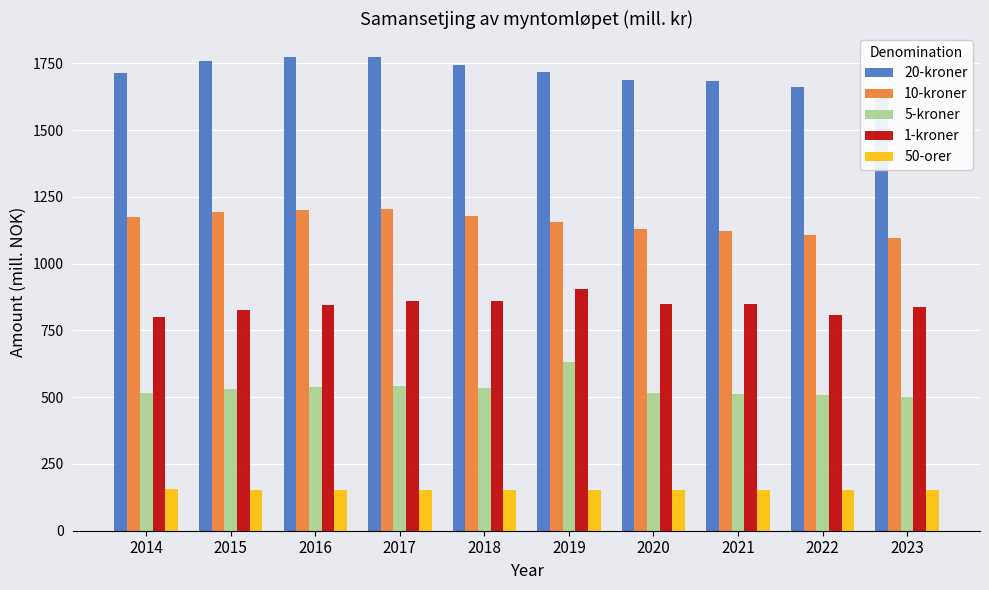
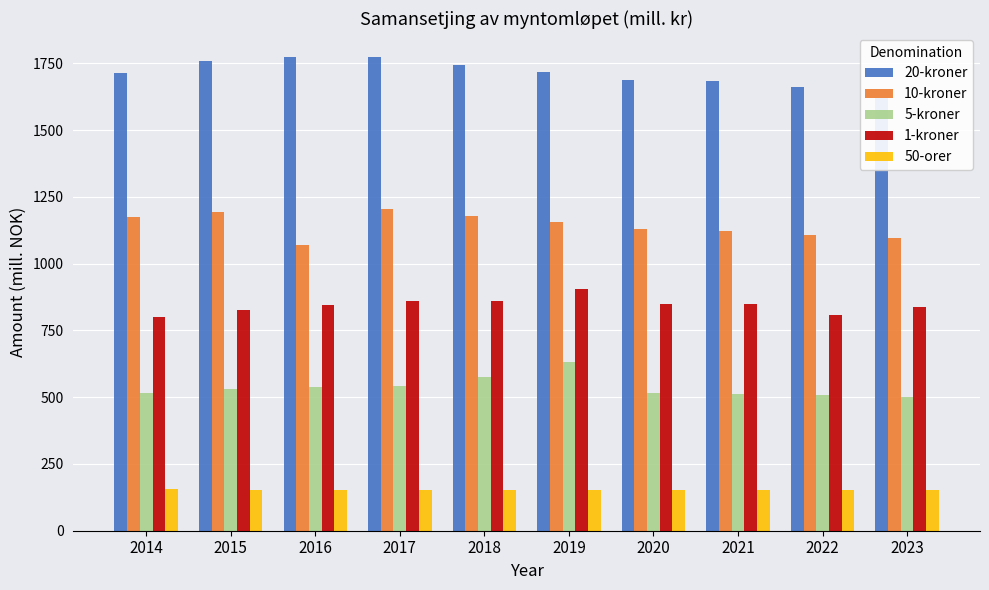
  {
    "20-kroner": {
      "2014": 1710,
      "2015": 1760,
      "2016": 1780,
      "2017": 1770,
      "2018": 1750,
      "2019": 1720,
      "2020": 1690,
      "2021": 1680,
      "2022": 1660
    },
    "10-kroner": {
      "2014": 1170,
      "2015": 1190,
-     "2016": 1200,
+     "2016": 1070,
      "2017": 1200,
      "2018": 1180,
      "2019": 1160,
      "2020": 1130,
      "2021": 1120,
      "2022": 1110,
      "2023": 1090
    },
    "5-kroner": {
      "2014": 520,
      "2015": 530,
      "2016": 540,
      "2017": 540,
-     "2018": 530,
+     "2018": 570,
      "2019": 630,
      "2020": 520,
      "2021": 510,
      "2022": 510,
      "2023": 500
    },
    "1-kroner": {
      "2014": 800,
      "2015": 830,
      "2016": 850,
      "2017": 860,
      "2018": 860,
      "2019": 900,
      "2020": 850,
      "2021": 850,
      "2022": 810,
      "2023": 840
    },
    "50-orer": {
      "2014": 150,
      "2015": 150,
      "2016": 150,
      "2017": 150,
      "2018": 150,
      "2019": 150,
      "2020": 150,
      "2021": 150,
      "2022": 150,
      "2023": 150
    }
  }
